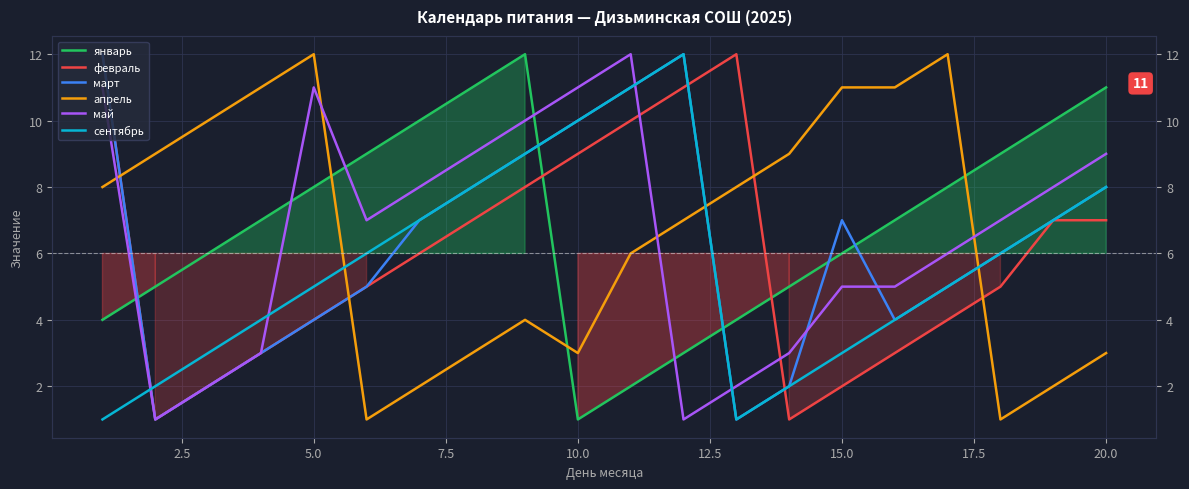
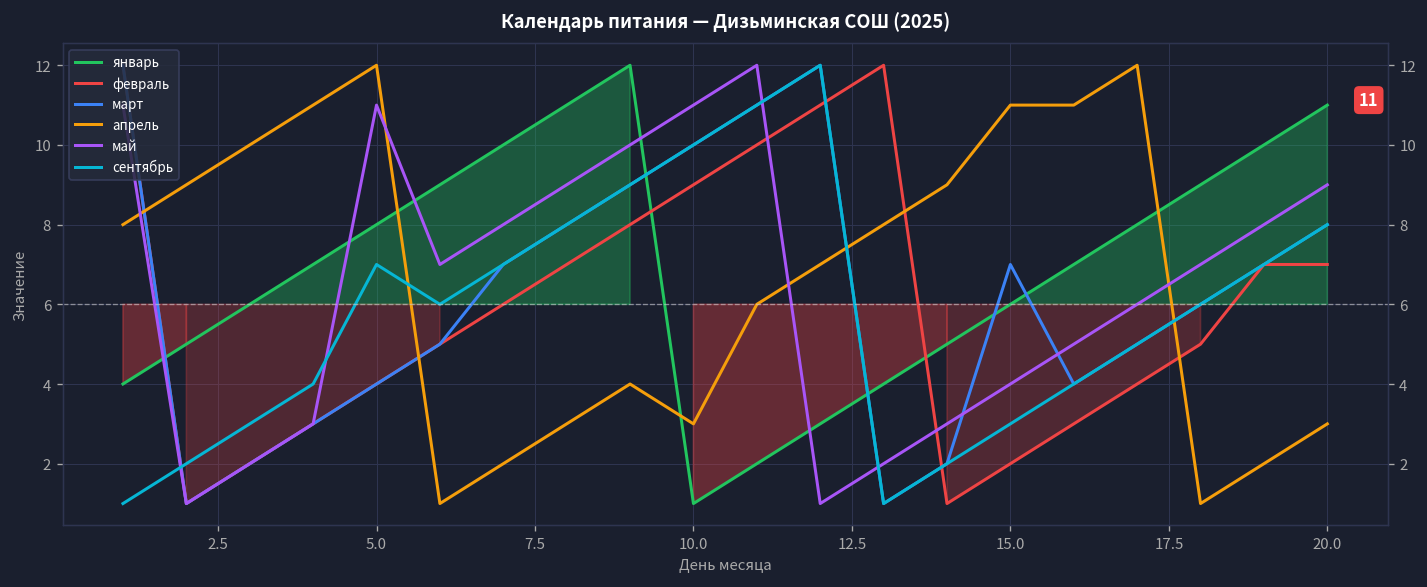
  {
    "январь": {
      "5.0": 8,
      "10.0": 1,
      "15.0": 6
    },
    "февраль": {
      "10.0": 9,
      "15.0": 2,
      "20.0": 7
    },
    "март": {
      "15.0": 7
    },
    "апрель": {
      "5.0": 12,
      "10.0": 3,
      "15.0": 11,
      "20.0": 3
    },
    "май": {
      "5.0": 11,
      "10.0": 11,
-     "15.0": 5,
+     "15.0": 4,
      "20.0": 9
    },
    "сентябрь": {
-     "5.0": 5,
+     "5.0": 7,
      "15.0": 3
    }
  }
